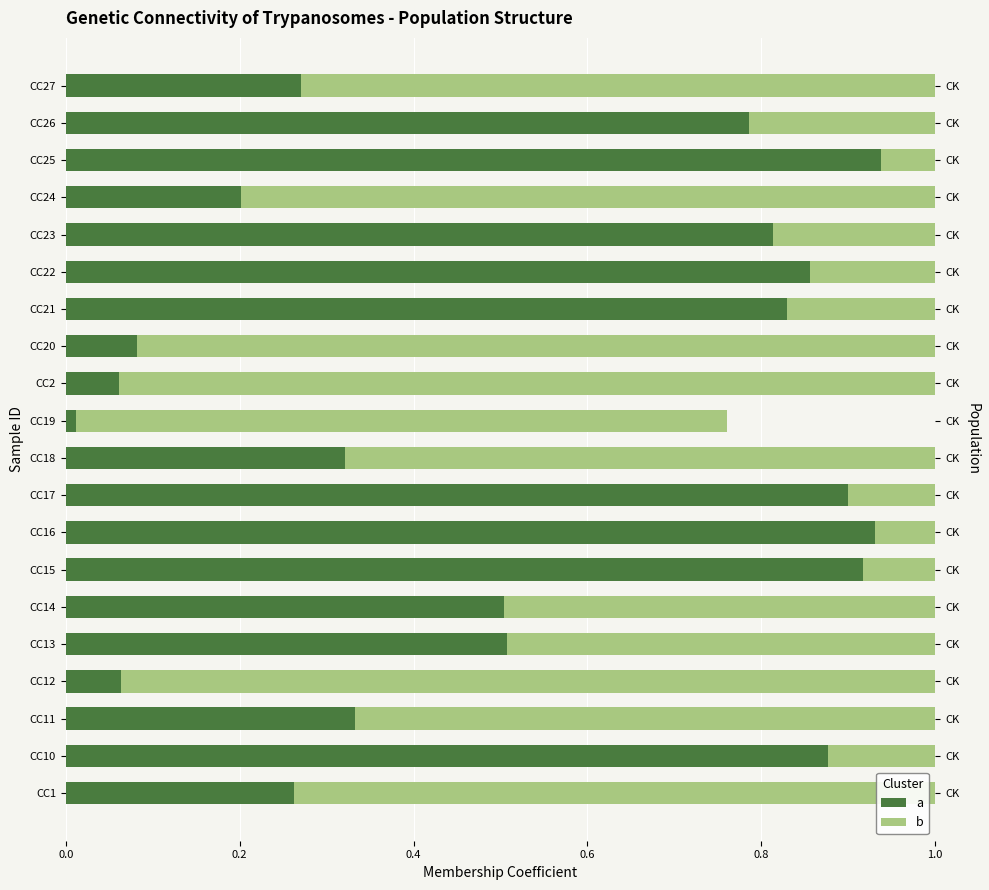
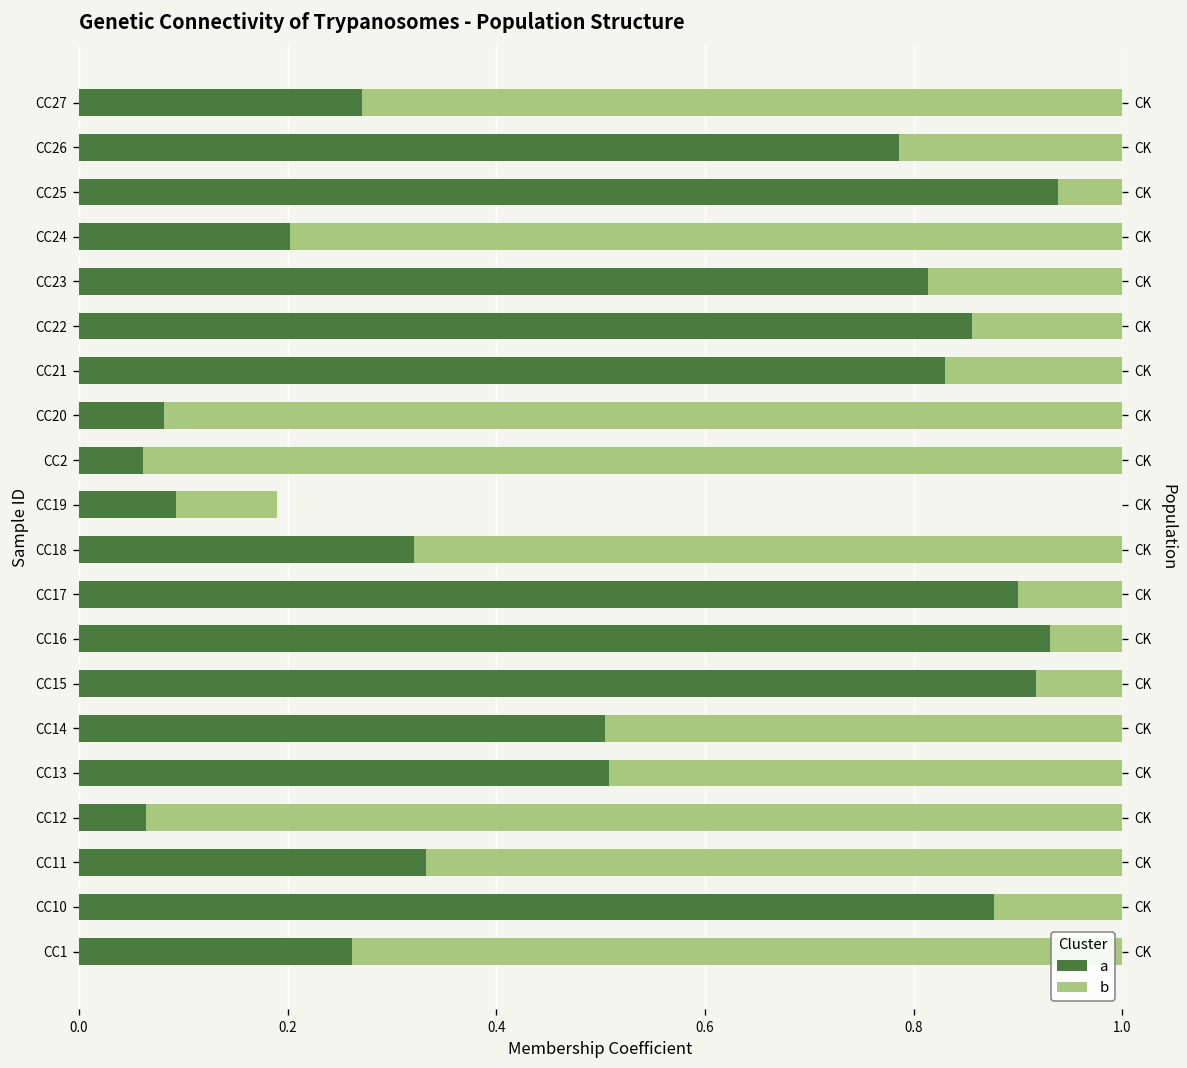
  {
    "a": {
      "CC27": 0.27,
      "CC26": 0.79,
      "CC25": 0.94,
      "CC24": 0.20,
      "CC23": 0.81,
      "CC22": 0.86,
      "CC21": 0.83,
      "CC20": 0.08,
      "CC2": 0.06,
-     "CC19": 0.01,
+     "CC19": 0.09,
      "CC18": 0.32,
      "CC17": 0.90,
      "CC16": 0.93,
      "CC15": 0.92,
      "CC14": 0.50,
      "CC13": 0.51,
      "CC12": 0.06,
      "CC11": 0.33,
      "CC10": 0.88,
      "CC1": 0.26
    },
    "b": {
      "CC27": 0.73,
      "CC26": 0.21,
      "CC25": 0.06,
      "CC24": 0.80,
      "CC23": 0.19,
      "CC22": 0.14,
      "CC21": 0.17,
      "CC20": 0.92,
      "CC2": 0.94,
-     "CC19": 0.75,
+     "CC19": 0.10,
      "CC18": 0.68,
      "CC17": 0.10,
      "CC16": 0.07,
      "CC15": 0.08,
      "CC14": 0.50,
      "CC13": 0.49,
      "CC12": 0.94,
      "CC11": 0.67,
      "CC10": 0.12,
      "CC1": 0.74
    }
  }
